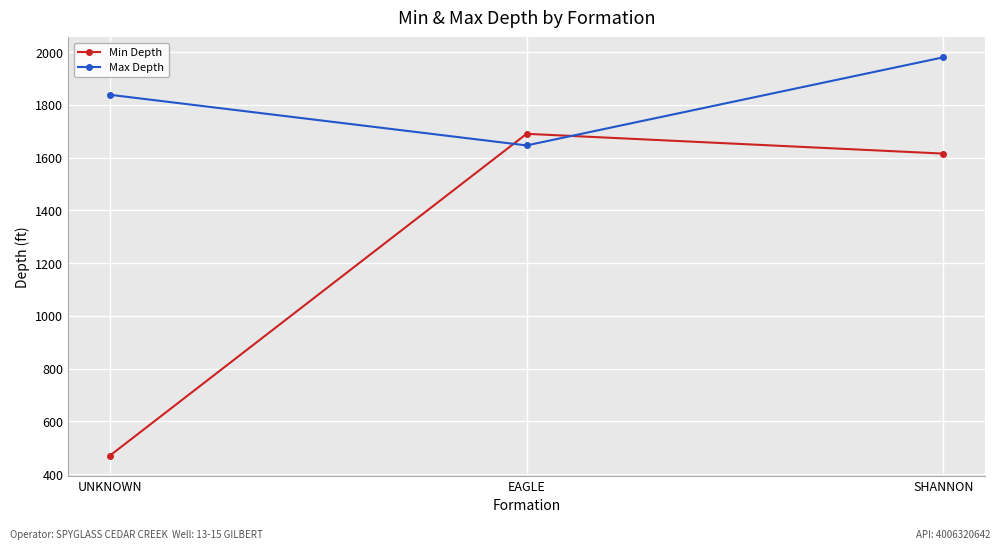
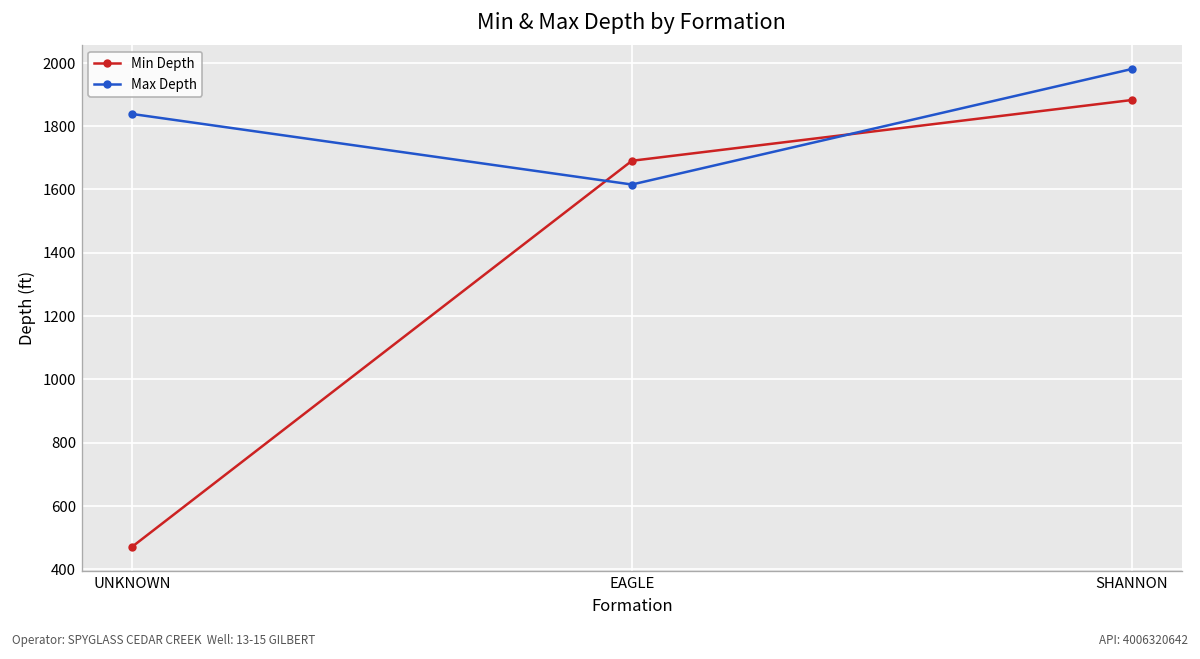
  {
    "Min Depth": {
      "UNKNOWN": 470,
      "EAGLE": 1690,
-     "SHANNON": 1620
+     "SHANNON": 1880
    },
    "Max Depth": {
      "UNKNOWN": 1840,
-     "EAGLE": 1650,
+     "EAGLE": 1620,
      "SHANNON": 1980
    }
  }
